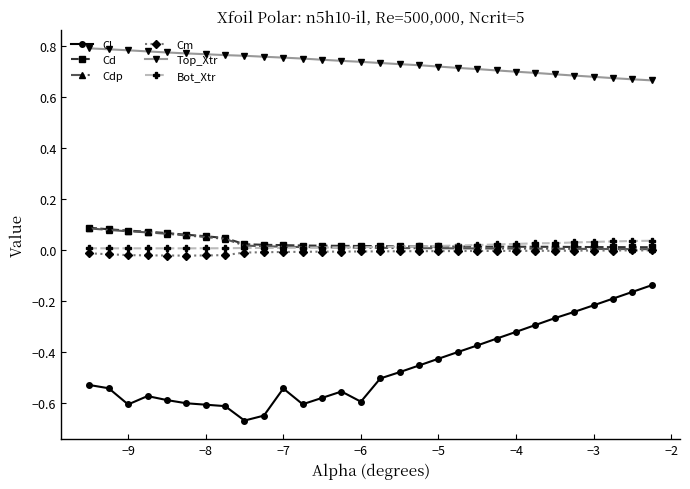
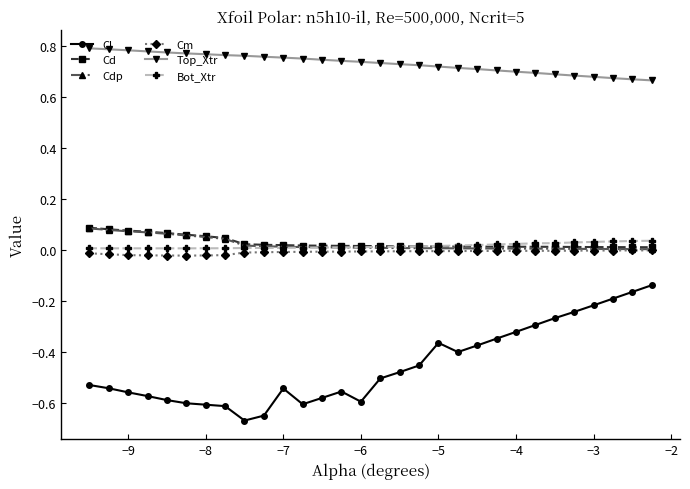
  {
    "Cl": {
-     "−9": -0.61,
+     "−9": -0.56,
      "−8": -0.61,
      "−7": -0.54,
      "−6": -0.60,
-     "−5": -0.43,
+     "−5": -0.36,
      "−4": -0.32,
      "−3": -0.22
    }
  }
